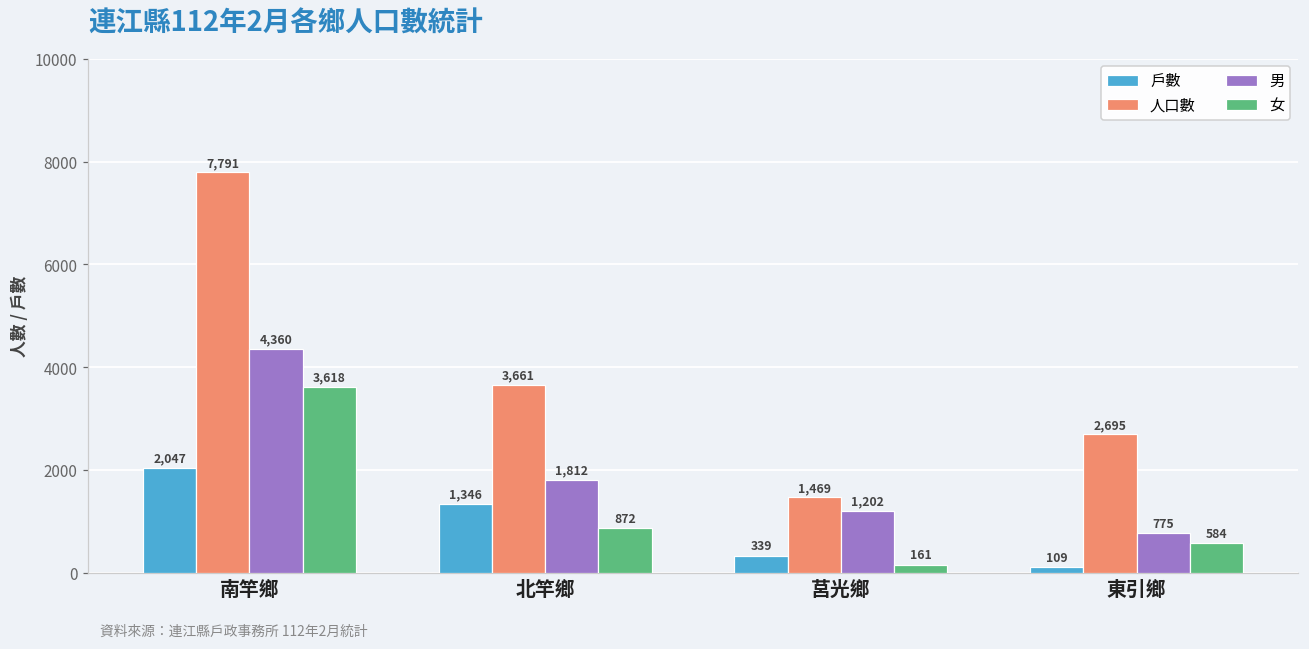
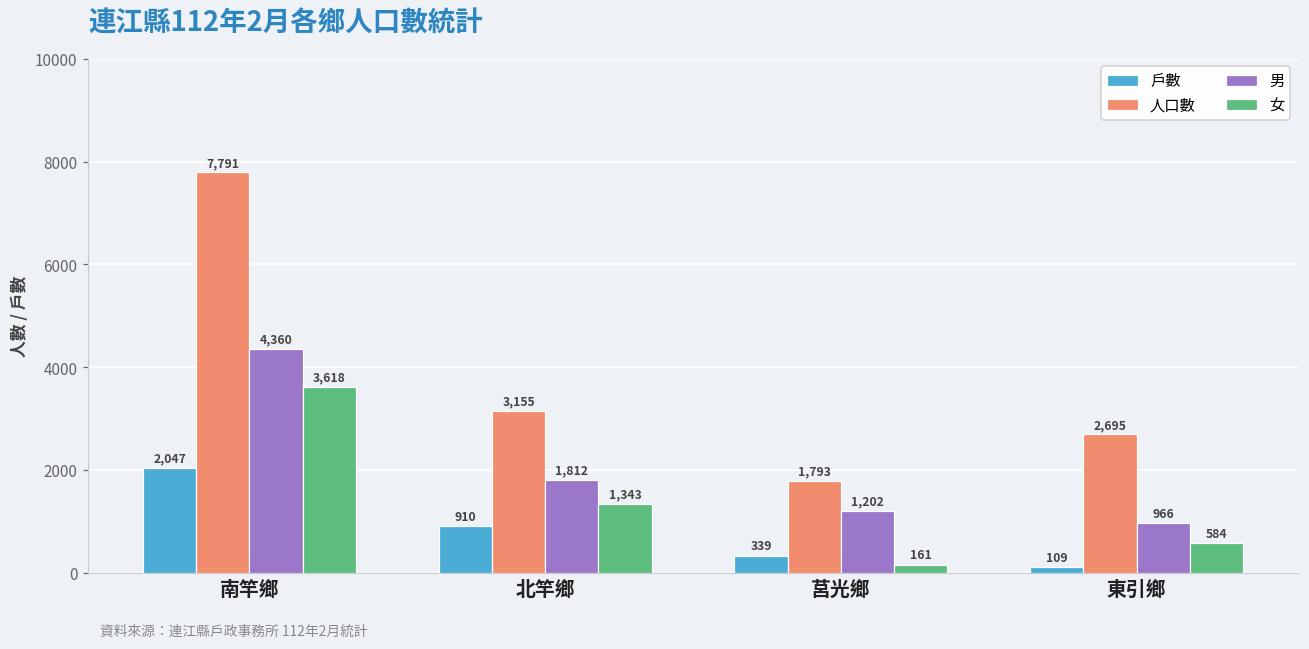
  {
    "戶數": {
      "南竿鄉": "2,047",
-     "北竿鄉": "1,346",
+     "北竿鄉": "910",
      "莒光鄉": "339",
      "東引鄉": "109"
    },
    "人口數": {
      "南竿鄉": "7,791",
-     "北竿鄉": "3,661",
-     "莒光鄉": "1,469",
+     "北竿鄉": "3,155",
+     "莒光鄉": "1,793",
      "東引鄉": "2,695"
    },
    "男": {
      "南竿鄉": "4,360",
      "北竿鄉": "1,812",
      "莒光鄉": "1,202",
-     "東引鄉": "775"
+     "東引鄉": "966"
    },
    "女": {
      "南竿鄉": "3,618",
-     "北竿鄉": "872",
+     "北竿鄉": "1,343",
      "莒光鄉": "161",
      "東引鄉": "584"
    }
  }
